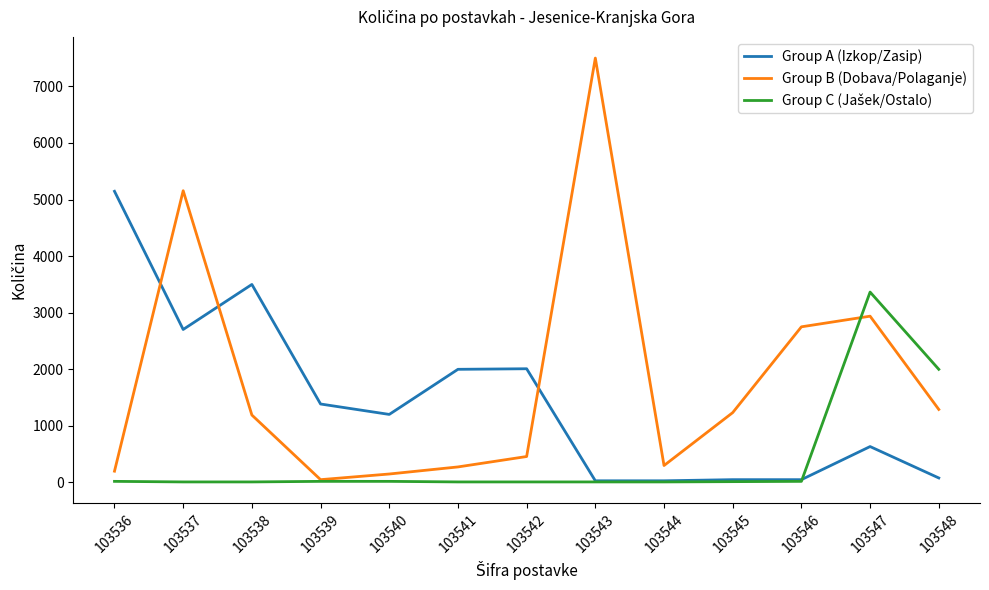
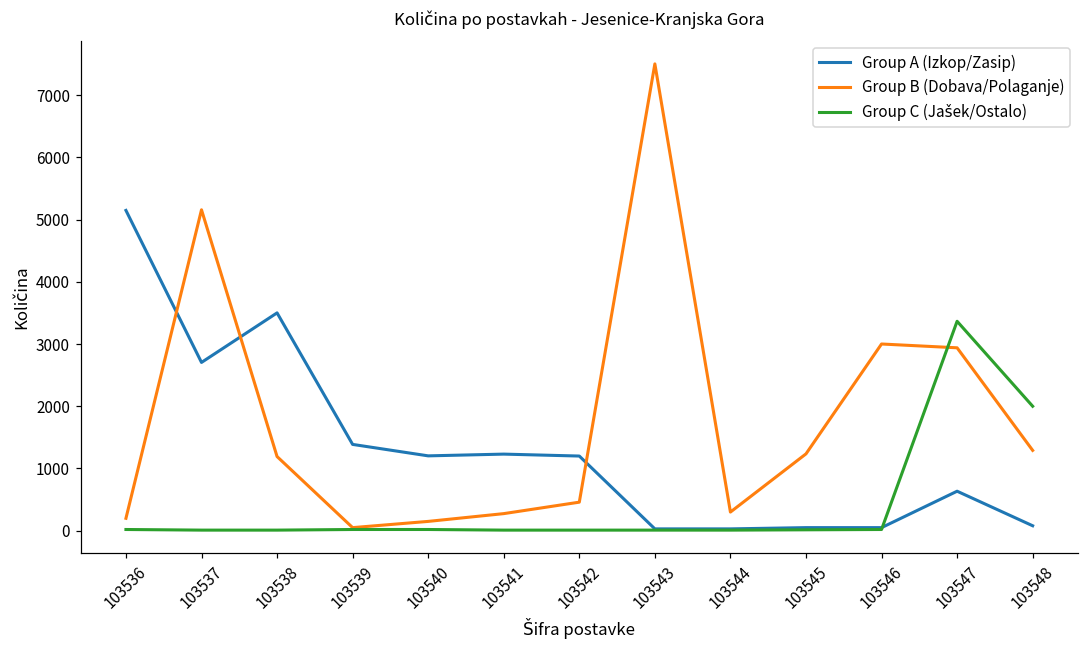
  {
    "Group A (Izkop/Zasip)": {
      "103536": 5100,
      "103537": 2700,
      "103538": 3500,
      "103539": 1400,
      "103540": 1200,
-     "103541": 2000,
-     "103542": 2000,
+     "103541": 1200,
+     "103542": 1200,
      "103547": 600,
      "103548": 100
    },
    "Group B (Dobava/Polaganje)": {
      "103536": 200,
      "103537": 5200,
      "103538": 1200,
      "103540": 200,
      "103541": 300,
      "103542": 500,
      "103543": 7500,
      "103544": 300,
      "103545": 1200,
-     "103546": 2800,
+     "103546": 3000,
      "103547": 2900,
      "103548": 1300
    },
    "Group C (Jašek/Ostalo)": {
      "103536": 0,
      "103537": 0,
      "103538": 0,
      "103540": 0,
      "103541": 0,
      "103542": 0,
      "103547": 3400,
      "103548": 2000
    }
  }
